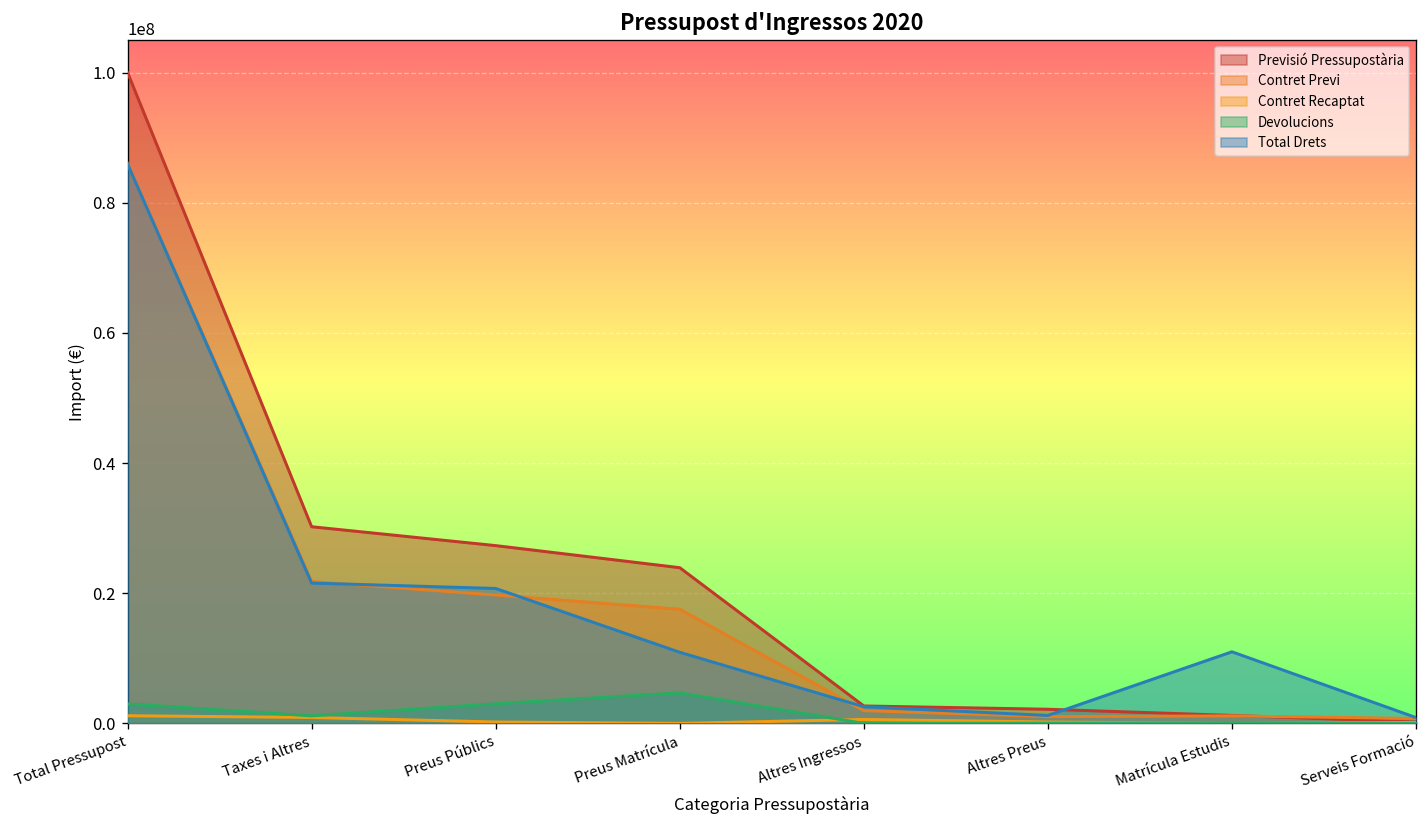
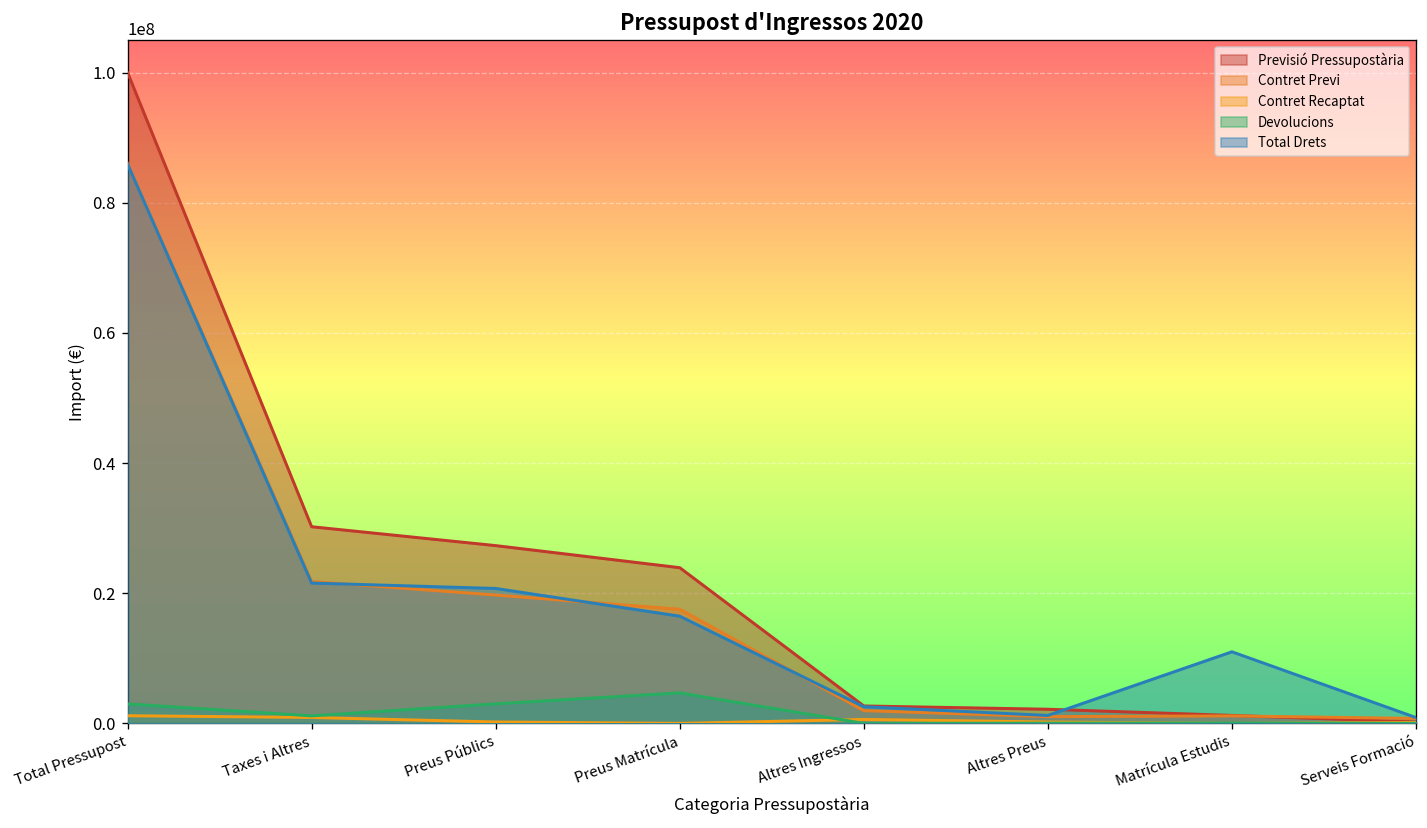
  {
    "Devolucions": {
      "Total Pressupost": 3000000,
      "Preus Públics": 3000000,
      "Preus Matrícula": 5000000,
      "Altres Ingressos": 0
    },
    "Total Drets": {
      "Preus Públics": 21000000,
-     "Preus Matrícula": 11000000,
+     "Preus Matrícula": 16000000,
      "Matrícula Estudis": 11000000
    }
  }
